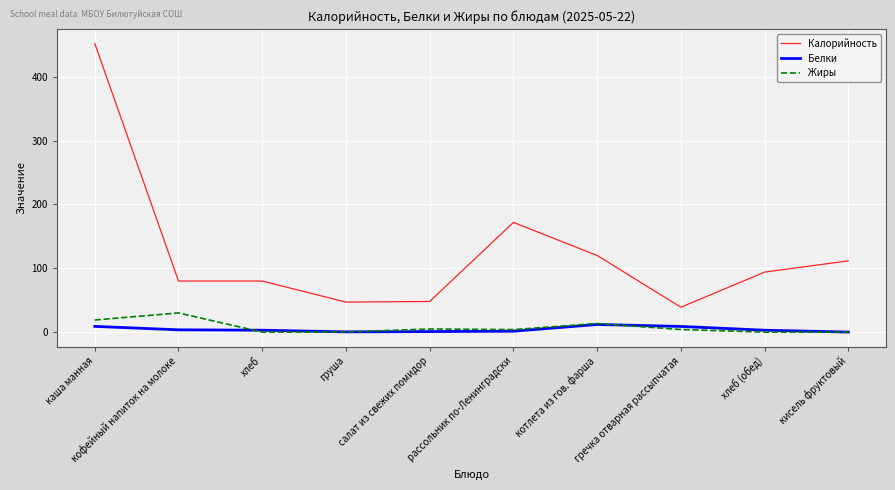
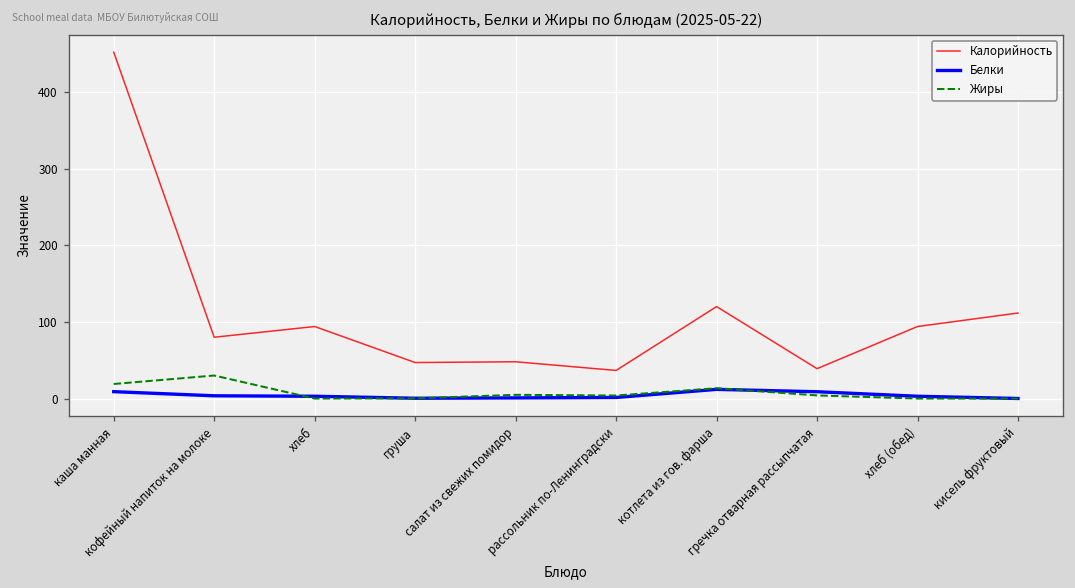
  {
    "Калорийность": {
      "каша манная": 450,
      "кофейный напиток на молоке": 80,
-     "хлеб": 80,
+     "хлеб": 90,
      "груша": 50,
      "салат из свежих помидор": 50,
-     "рассольник по-Ленинградски": 170,
+     "рассольник по-Ленинградски": 40,
      "котлета из гов. фарша": 120,
      "гречка отварная рассыпчатая": 40,
      "хлеб (обед)": 90,
      "кисель фруктовый": 110
    },
    "Белки": {
      "каша манная": 10,
      "кофейный напиток на молоке": 0,
      "салат из свежих помидор": 0,
      "гречка отварная рассыпчатая": 10
    },
    "Жиры": {
      "каша манная": 20,
      "кофейный напиток на молоке": 30,
      "салат из свежих помидор": 0,
      "гречка отварная рассыпчатая": 0
    }
  }
